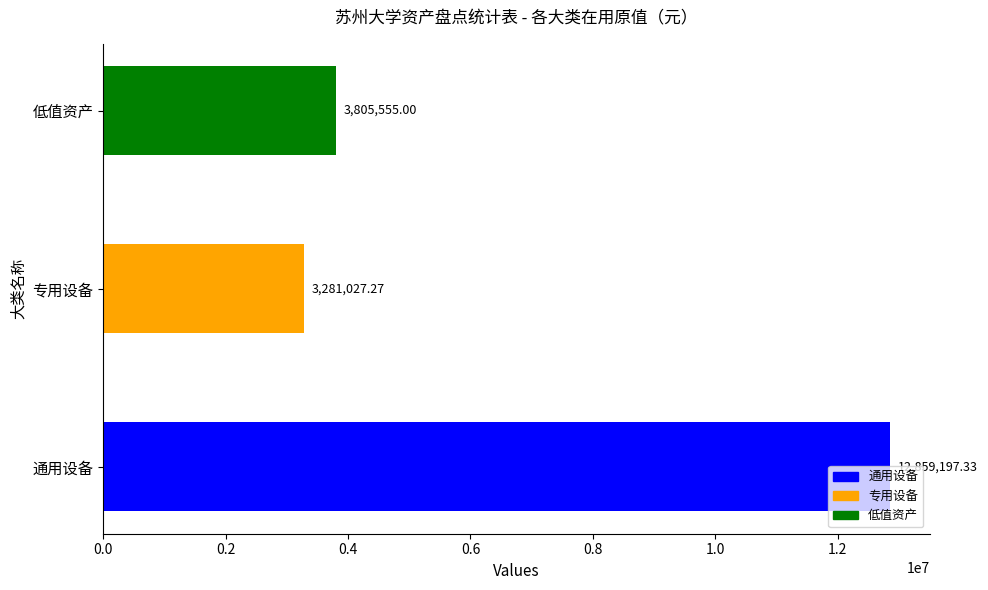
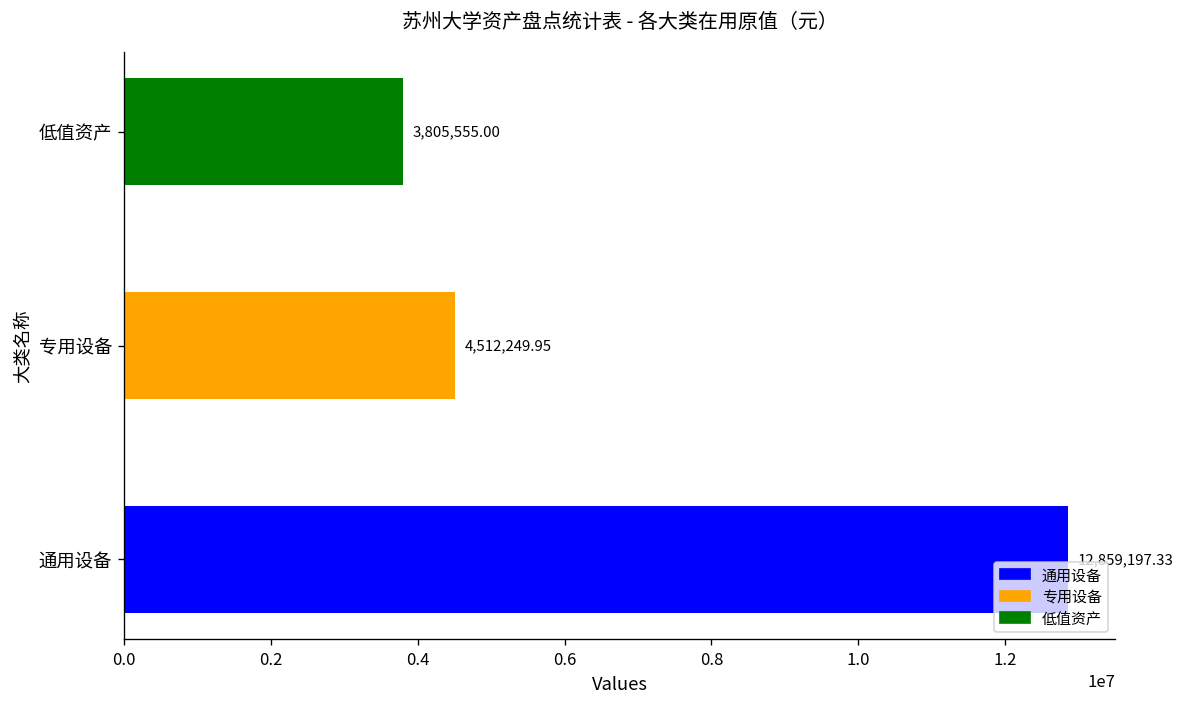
  {
    "低值资产": "3,805,555.00",
-   "专用设备": "3,281,027.27"
+   "专用设备": "4,512,249.95"
  }
